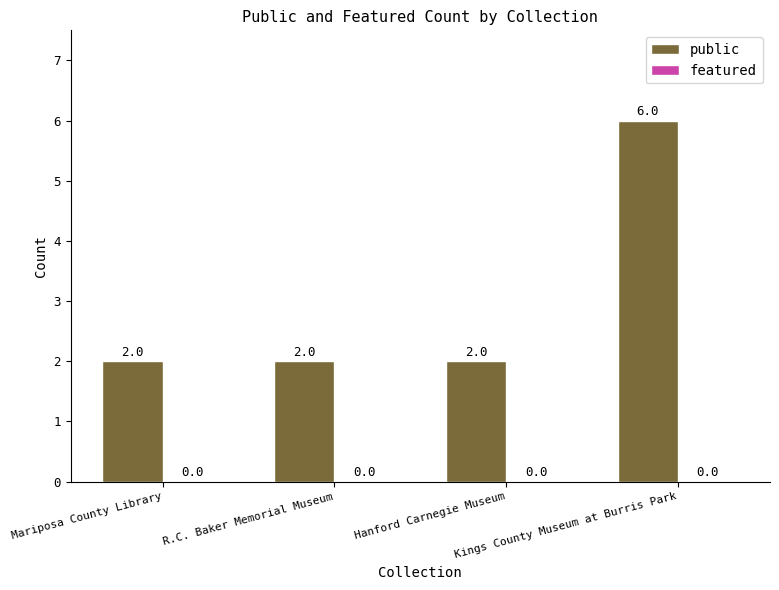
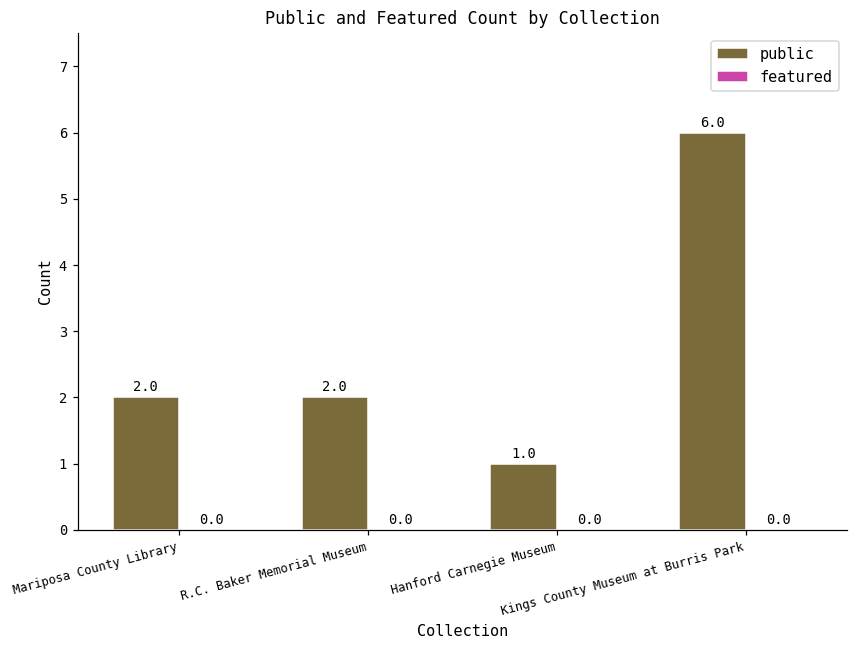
  {
    "public": {
      "Mariposa County Library": 2.0,
      "R.C. Baker Memorial Museum": 2.0,
-     "Hanford Carnegie Museum": 2.0,
+     "Hanford Carnegie Museum": 1.0,
      "Kings County Museum at Burris Park": 6.0
    },
    "featured": {
      "Mariposa County Library": 0.0,
      "R.C. Baker Memorial Museum": 0.0,
      "Hanford Carnegie Museum": 0.0,
      "Kings County Museum at Burris Park": 0.0
    }
  }
